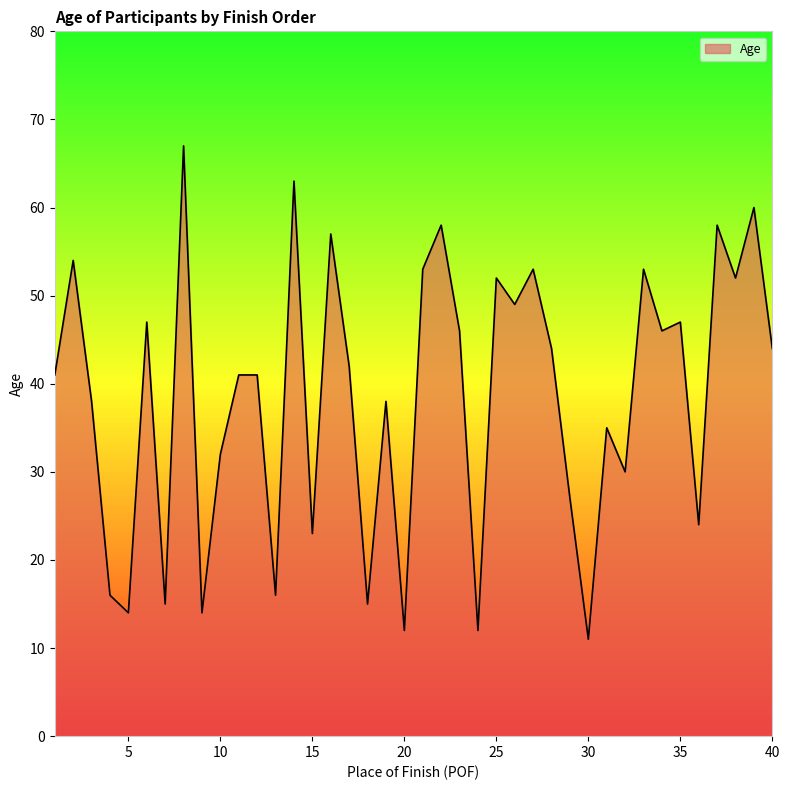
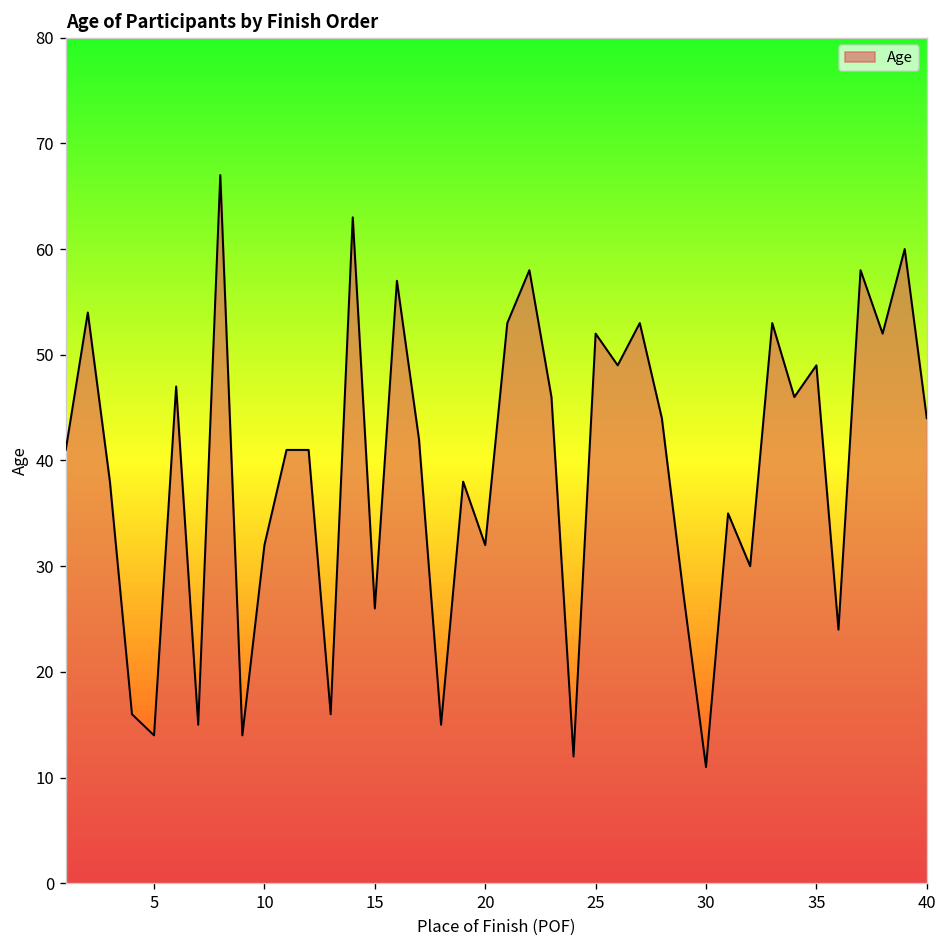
  {
    "5": 14,
    "10": 32,
-   "15": 23,
-   "20": 12,
+   "15": 26,
+   "20": 32,
    "25": 52,
    "30": 11,
-   "35": 47,
+   "35": 49,
    "40": 44
  }
